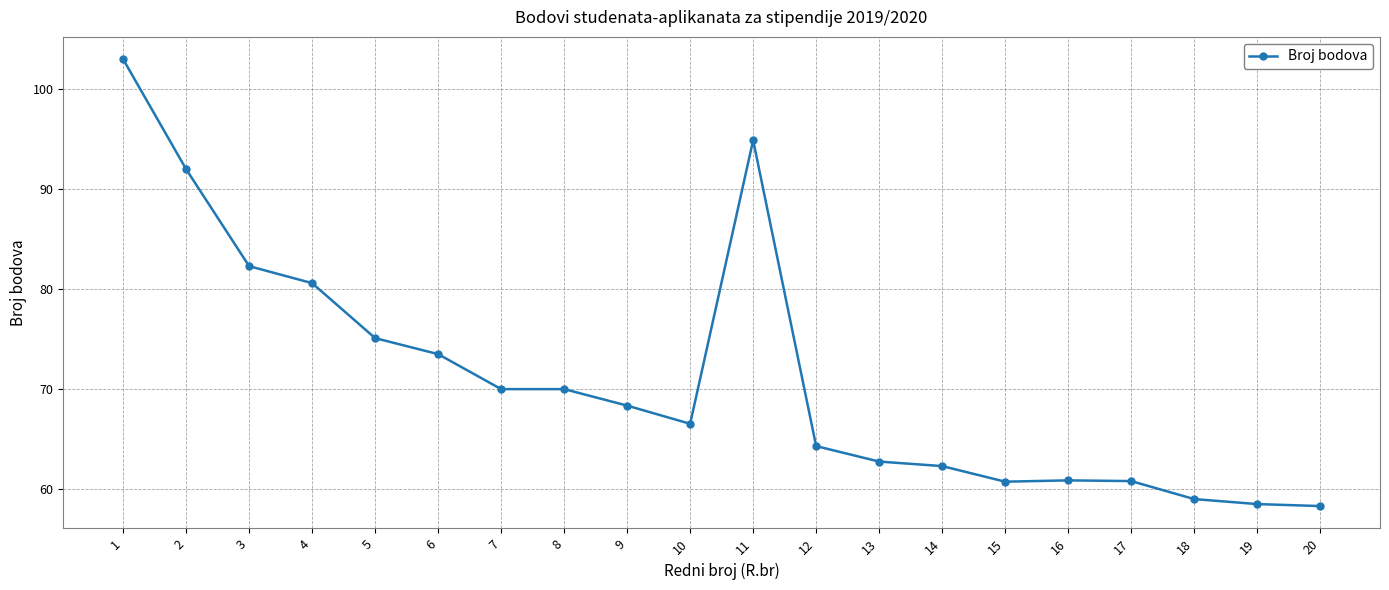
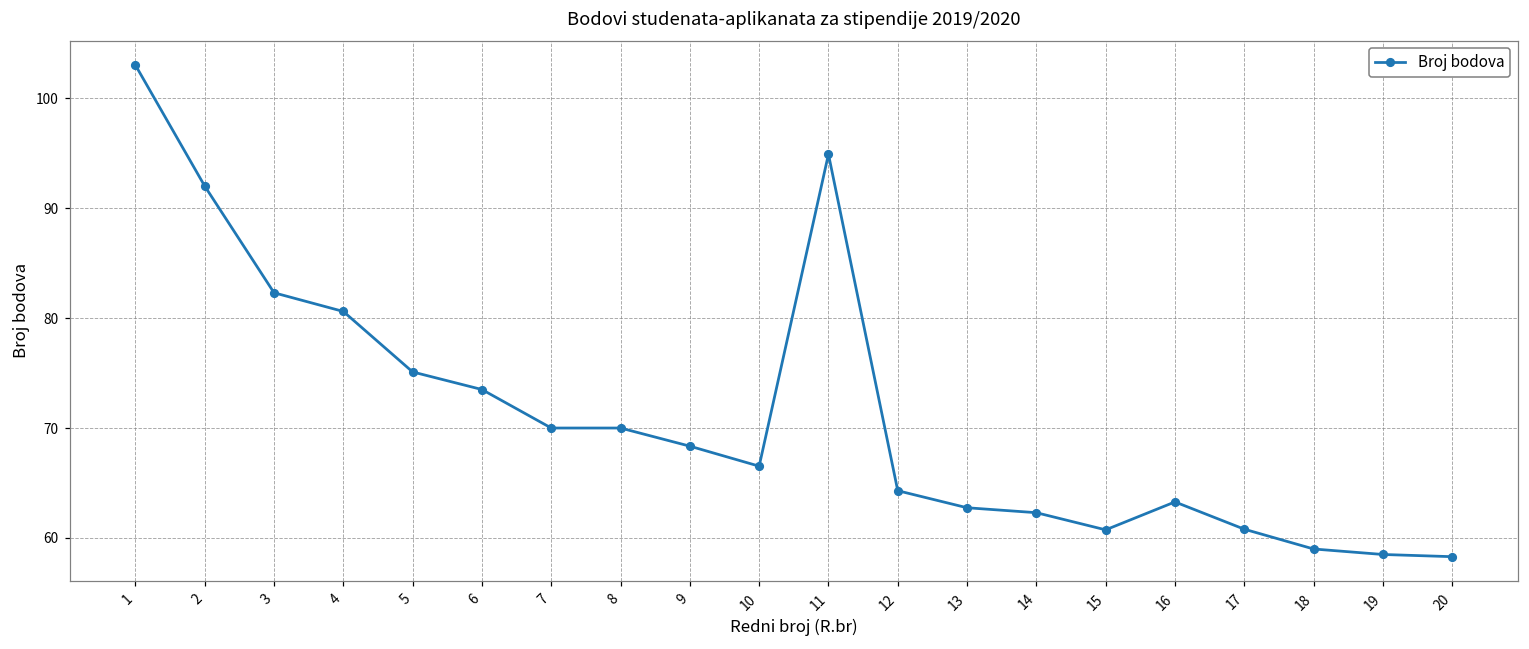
  {
    "1": 103,
    "2": 92,
    "3": 82,
    "4": 81,
    "5": 75,
    "6": 74,
    "7": 70,
    "8": 70,
    "9": 68,
    "10": 67,
    "11": 95,
    "12": 64,
    "13": 63,
    "14": 62,
    "15": 61,
-   "16": 61,
+   "16": 63,
    "17": 61,
    "18": 59,
    "19": 59,
    "20": 58
  }
